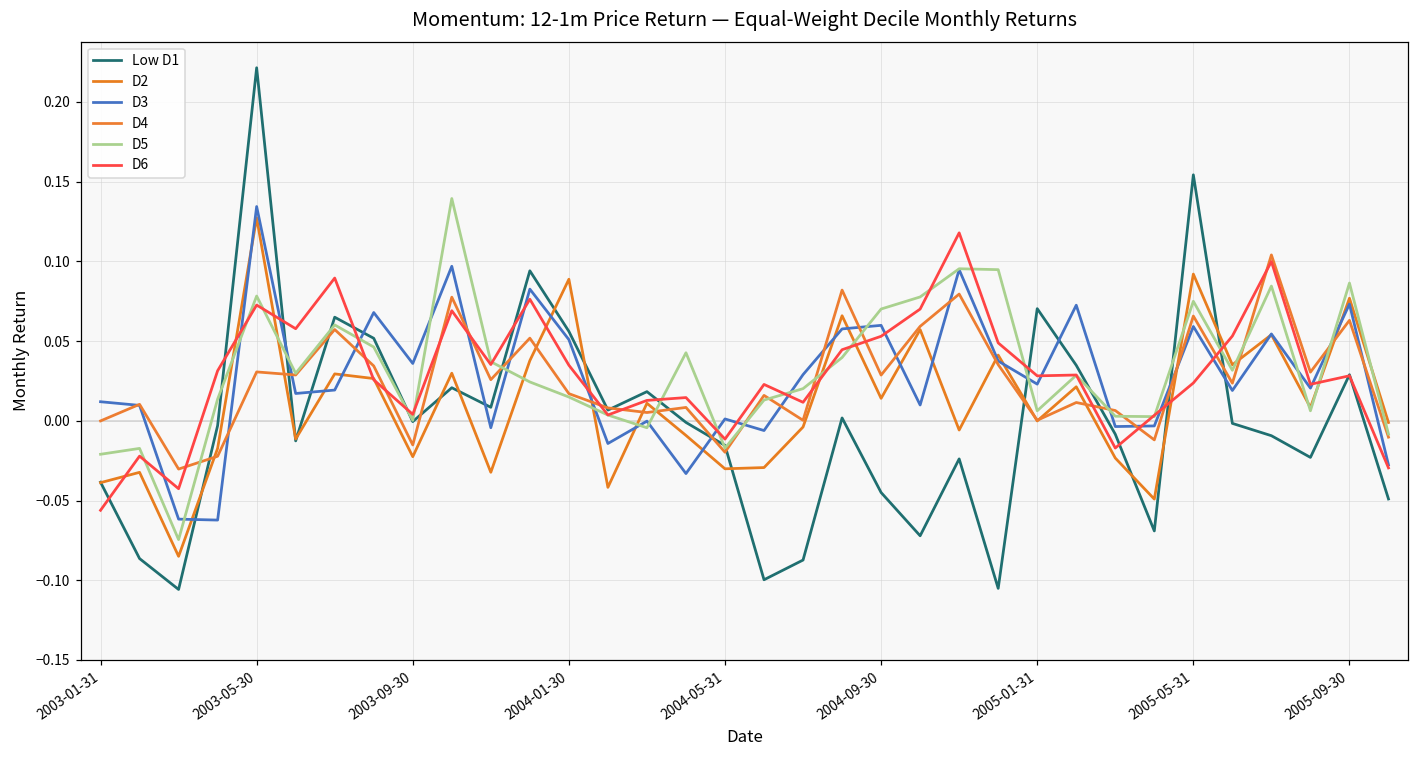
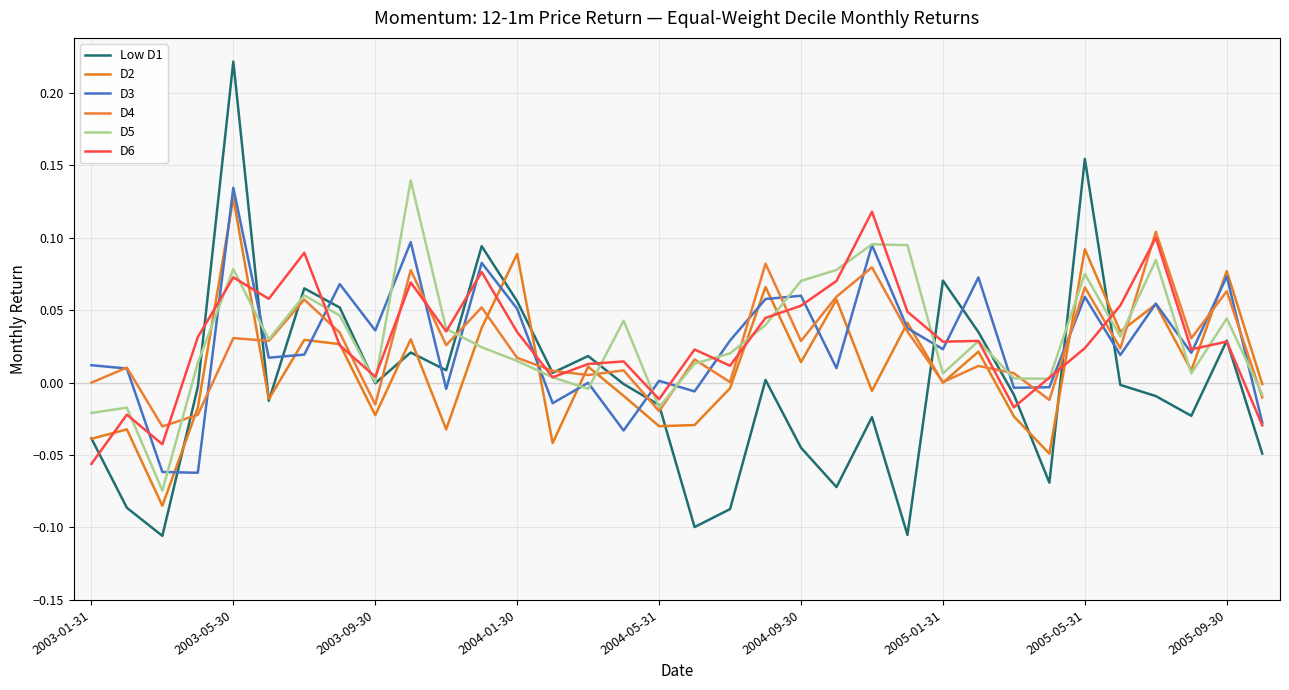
  {
    "Low D1": {
      "2003-05-30": 0.221,
      "2004-01-30": 0.056,
      "2004-09-30": -0.045,
      "2005-01-31": 0.070,
      "2005-05-31": 0.154
    },
    "D3": {
      "2003-01-31": 0.012,
      "2003-05-30": 0.134,
      "2003-09-30": 0.036,
      "2004-01-30": 0.051,
      "2004-05-31": 0.001,
      "2004-09-30": 0.060,
      "2005-01-31": 0.023,
      "2005-05-31": 0.059,
      "2005-09-30": 0.073
    },
    "D5": {
      "2003-01-31": -0.021,
      "2003-05-30": 0.078,
      "2004-01-30": 0.015,
      "2004-09-30": 0.070,
      "2005-01-31": 0.006,
      "2005-05-31": 0.075,
-     "2005-09-30": 0.086
+     "2005-09-30": 0.044
    },
    "D6": {
      "2003-01-31": -0.056,
      "2003-05-30": 0.073,
      "2003-09-30": 0.004,
      "2004-01-30": 0.035,
      "2004-05-31": -0.011,
      "2004-09-30": 0.053,
      "2005-01-31": 0.028,
      "2005-05-31": 0.024
    }
  }
